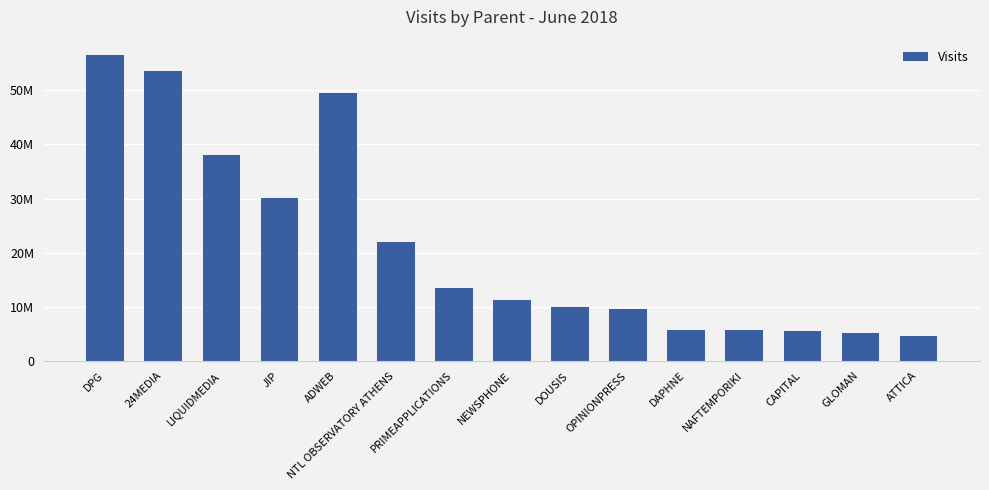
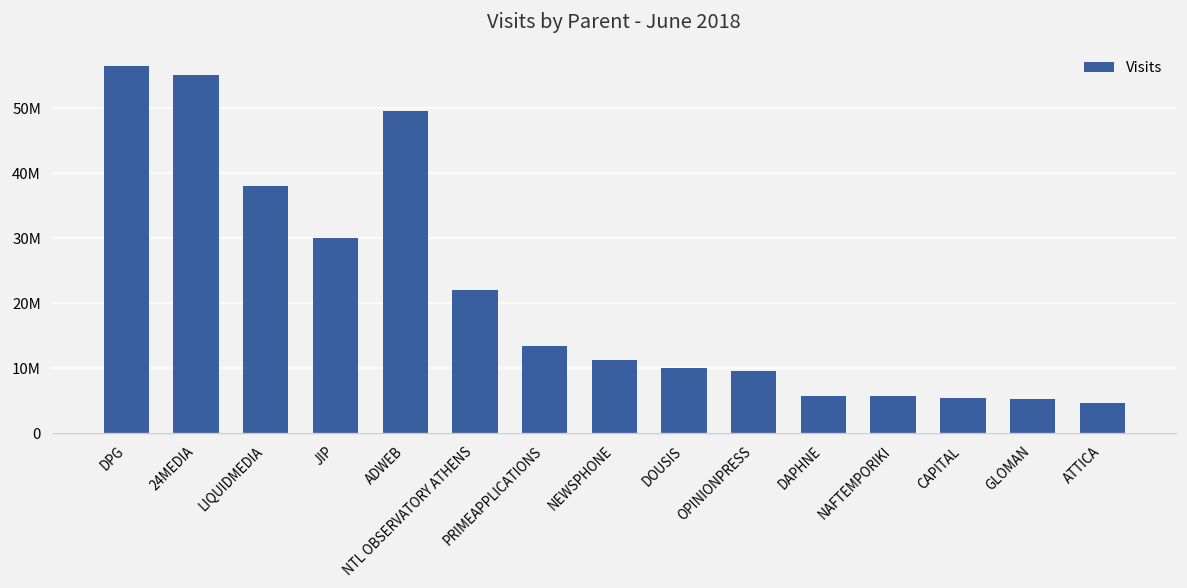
  {
    "DPG": 57000000,
-   "24MEDIA": 54000000,
+   "24MEDIA": 55000000,
    "LIQUIDMEDIA": 38000000,
    "JIP": 30000000,
    "ADWEB": 50000000,
    "NTL OBSERVATORY ATHENS": 22000000,
    "PRIMEAPPLICATIONS": 13000000,
    "NEWSPHONE": 11000000,
    "DOUSIS": 10000000,
    "OPINIONPRESS": 10000000,
    "DAPHNE": 6000000,
    "NAFTEMPORIKI": 6000000,
    "CAPITAL": 5000000,
    "GLOMAN": 5000000,
    "ATTICA": 5000000
  }
